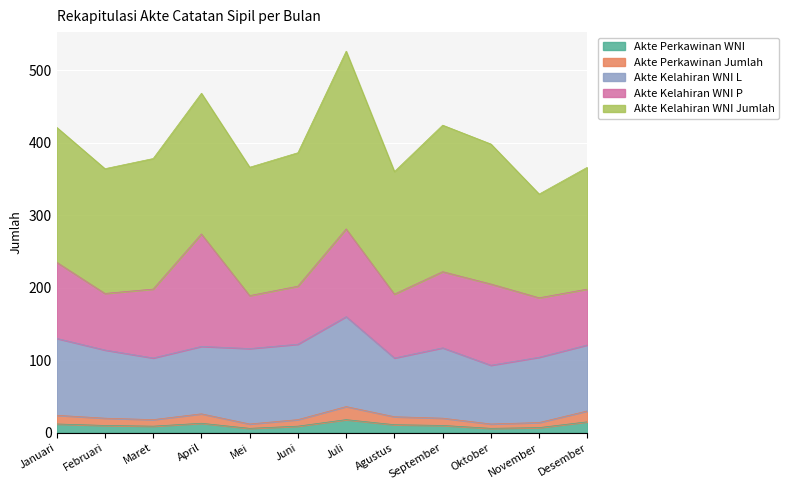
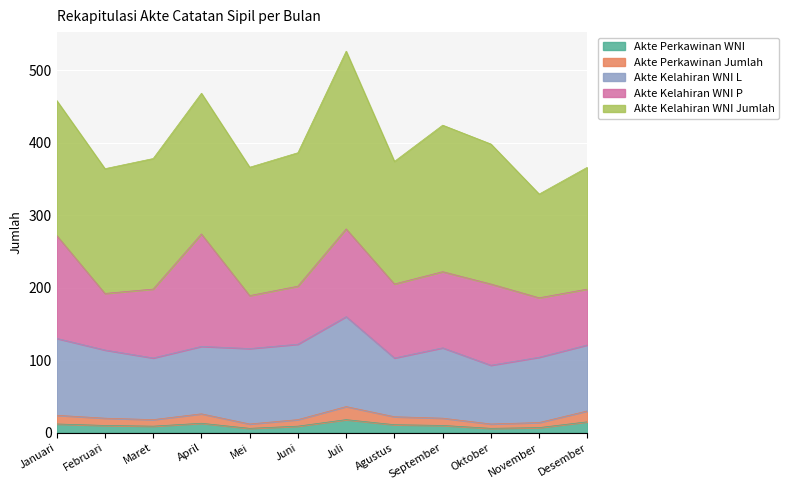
  {
    "Akte Perkawinan WNI": {
      "Januari": 10,
      "Februari": 10,
      "Maret": 10,
      "April": 10,
      "Mei": 10,
      "Juni": 10,
      "Juli": 20,
      "Agustus": 10,
      "September": 10,
      "Oktober": 10,
      "November": 10,
      "Desember": 20
    },
    "Akte Perkawinan Jumlah": {
      "Januari": 10,
      "Februari": 10,
      "Maret": 10,
      "April": 10,
      "Mei": 10,
      "Juni": 10,
      "Juli": 20,
      "Agustus": 10,
      "September": 10,
      "Oktober": 10,
      "November": 10,
      "Desember": 20
    },
    "Akte Kelahiran WNI L": {
      "Januari": 110,
      "Februari": 90,
      "Maret": 90,
      "April": 90,
      "Mei": 100,
      "Juni": 100,
      "Juli": 120,
      "Agustus": 80,
      "September": 100,
      "Oktober": 80,
      "November": 90,
      "Desember": 90
    },
    "Akte Kelahiran WNI P": {
-     "Januari": 110,
+     "Januari": 140,
      "Februari": 80,
      "Maret": 100,
      "April": 160,
      "Mei": 70,
      "Juni": 80,
      "Juli": 120,
-     "Agustus": 90,
+     "Agustus": 100,
      "September": 110,
      "Oktober": 110,
      "November": 80,
      "Desember": 80
    },
    "Akte Kelahiran WNI Jumlah": {
      "Januari": 190,
      "Februari": 170,
      "Maret": 180,
      "April": 190,
      "Mei": 180,
      "Juni": 180,
      "Juli": 250,
      "Agustus": 170,
      "September": 200,
      "Oktober": 190,
      "November": 140,
      "Desember": 170
    }
  }
